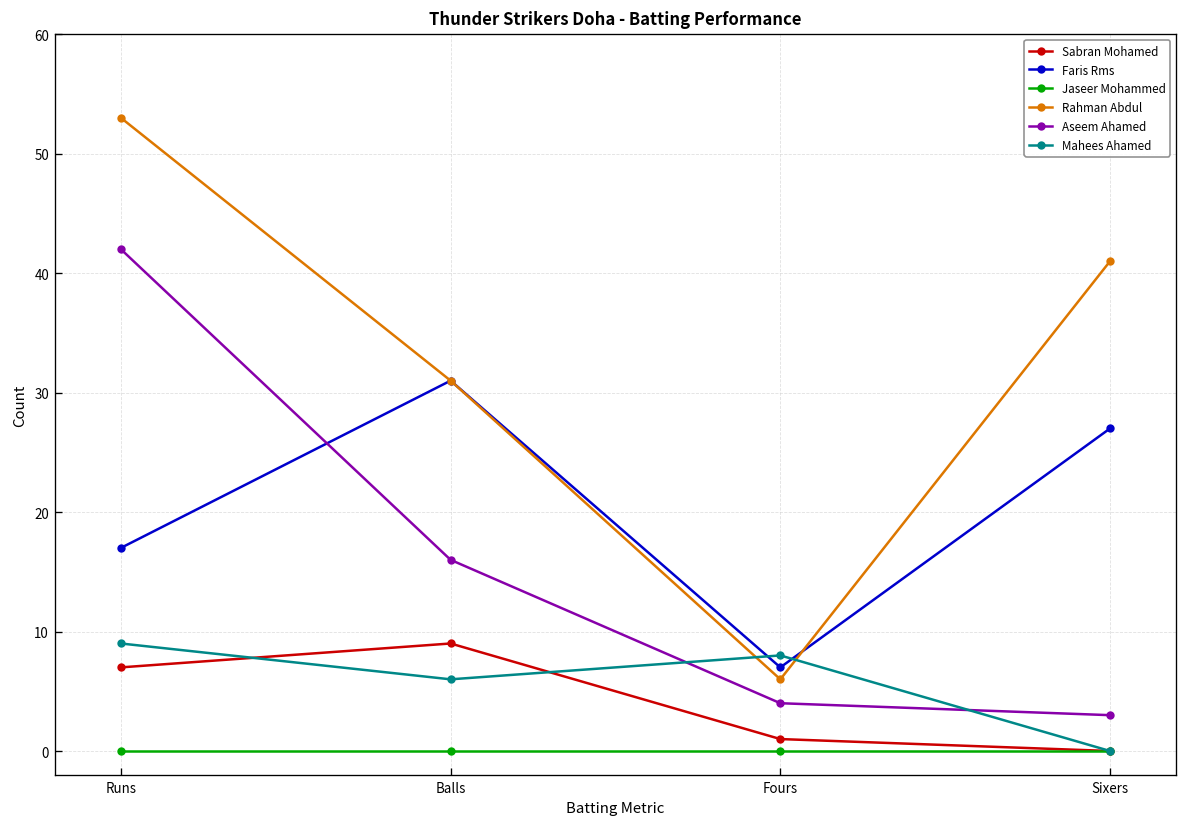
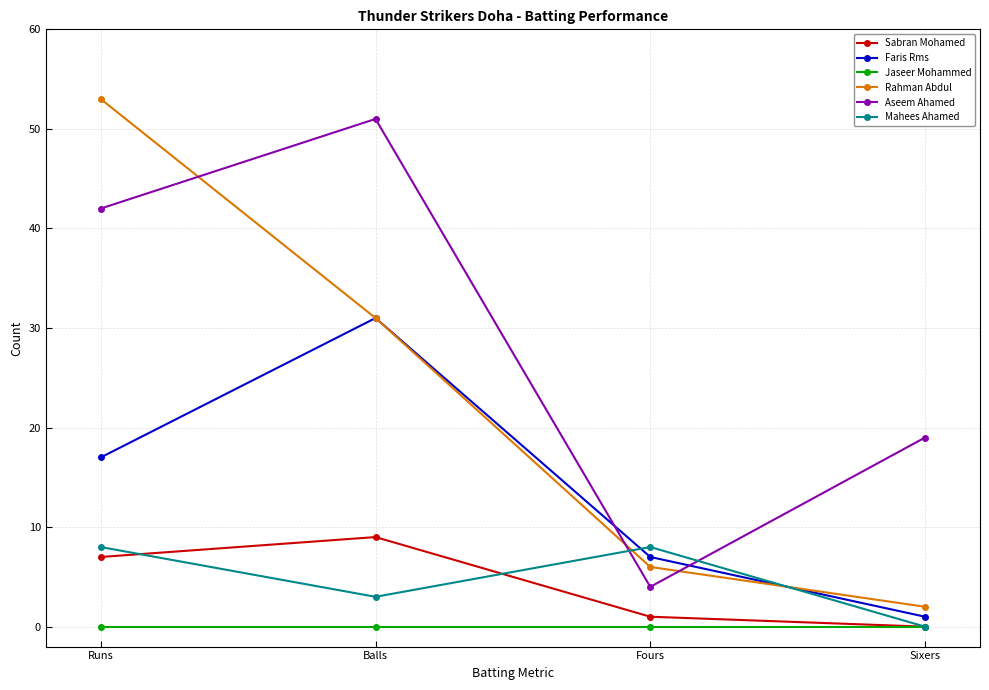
  {
    "Sabran Mohamed": {
      "Runs": 7,
      "Balls": 9,
      "Fours": 1
    },
    "Faris Rms": {
      "Runs": 17,
      "Fours": 7,
-     "Sixers": 27
+     "Sixers": 1
    },
    "Jaseer Mohammed": {
      "Runs": 0,
      "Balls": 0,
      "Fours": 0
    },
    "Rahman Abdul": {
      "Runs": 53,
      "Fours": 6,
-     "Sixers": 41
+     "Sixers": 2
    },
    "Aseem Ahamed": {
      "Runs": 42,
-     "Balls": 16,
+     "Balls": 51,
      "Fours": 4,
-     "Sixers": 3
+     "Sixers": 19
    },
    "Mahees Ahamed": {
-     "Runs": 9,
-     "Balls": 6,
+     "Runs": 8,
+     "Balls": 3,
      "Fours": 8
    }
  }
